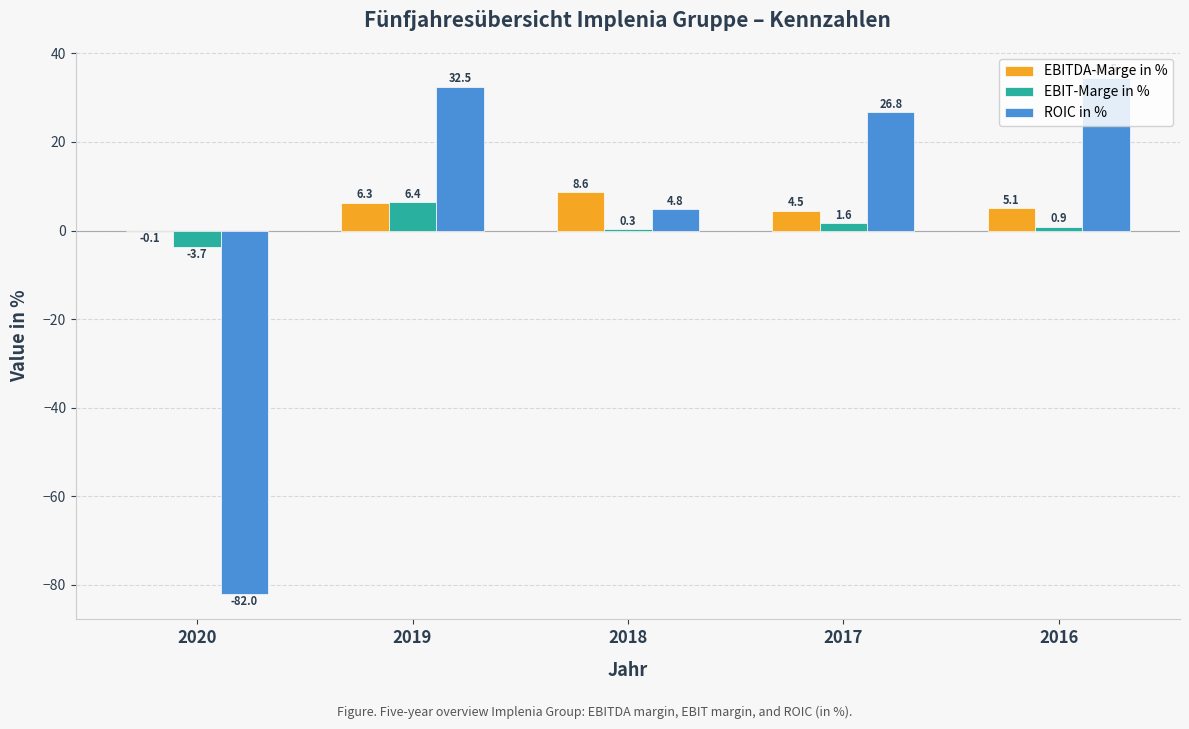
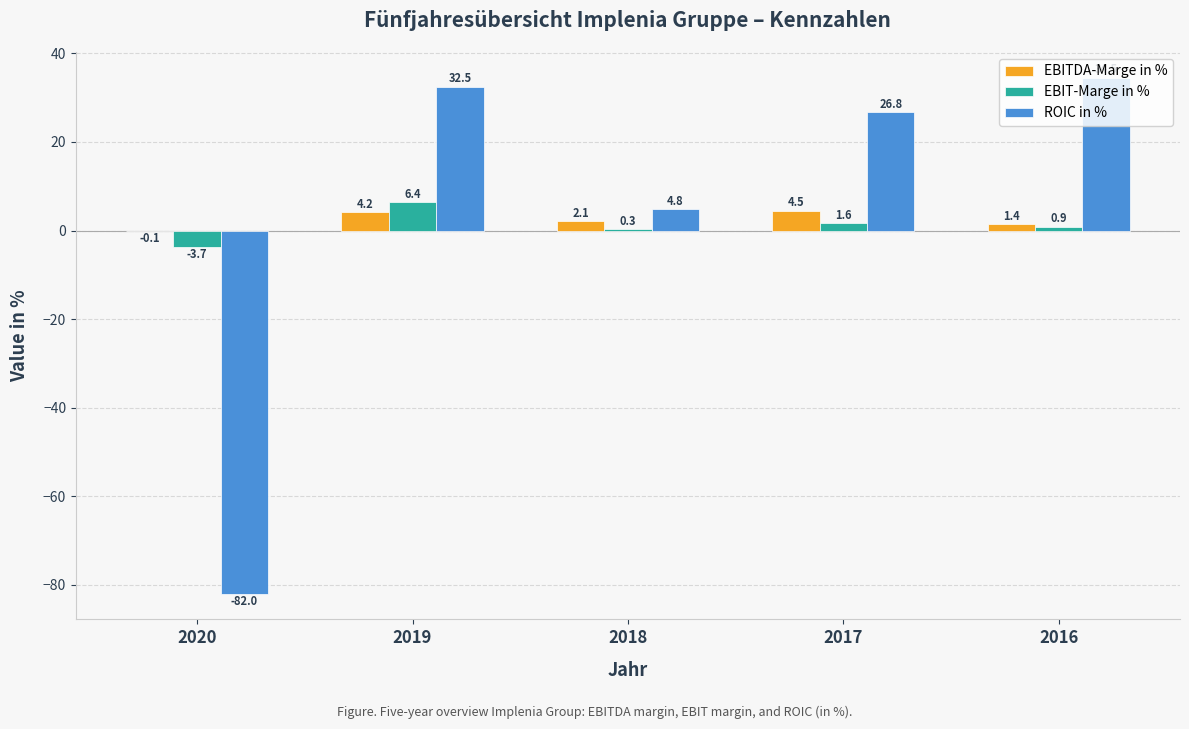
  {
    "EBITDA-Marge in %": {
      "2020": -0.1,
-     "2019": 6.3,
-     "2018": 8.6,
+     "2019": 4.2,
+     "2018": 2.1,
      "2017": 4.5,
-     "2016": 5.1
+     "2016": 1.4
    },
    "EBIT-Marge in %": {
      "2020": -3.7,
      "2019": 6.4,
      "2018": 0.3,
      "2017": 1.6,
      "2016": 0.9
    },
    "ROIC in %": {
      "2020": -82.0,
      "2019": 32.5,
      "2018": 4.8,
      "2017": 26.8
    }
  }
